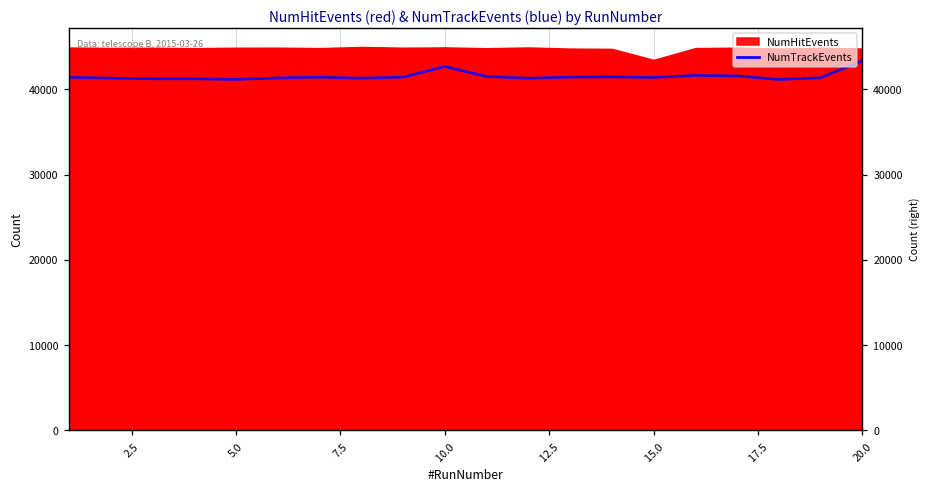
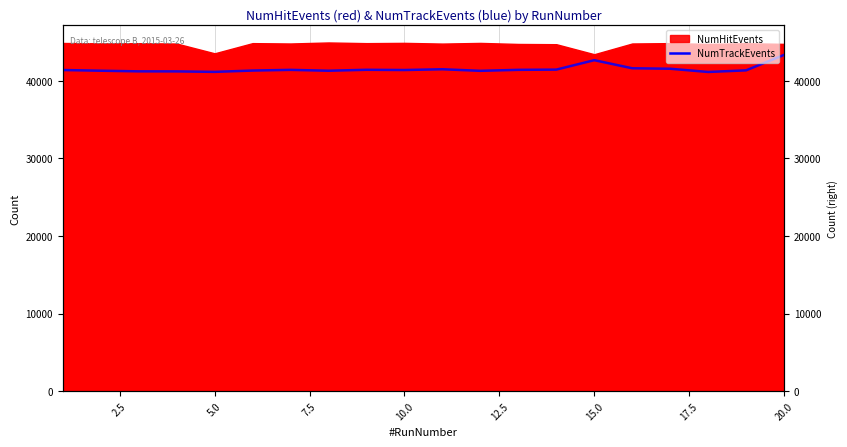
  {
    "NumHitEvents": {
-     "5.0": 45000,
+     "5.0": 44000,
      "10.0": 45000,
      "15.0": 43000,
      "20.0": 45000
    },
    "NumTrackEvents": {
      "5.0": 41000,
-     "10.0": 43000,
-     "15.0": 41000,
+     "10.0": 41000,
+     "15.0": 43000,
      "20.0": 43000
    }
  }
